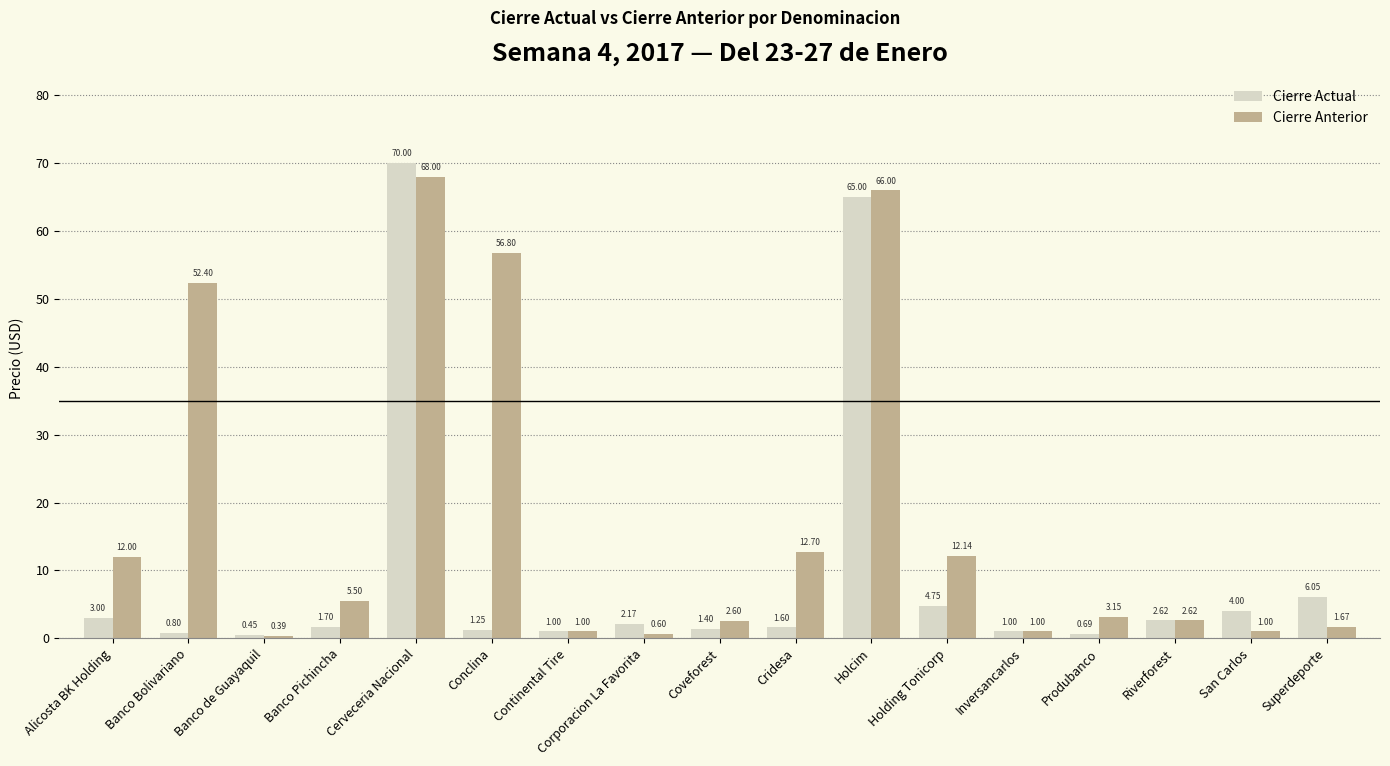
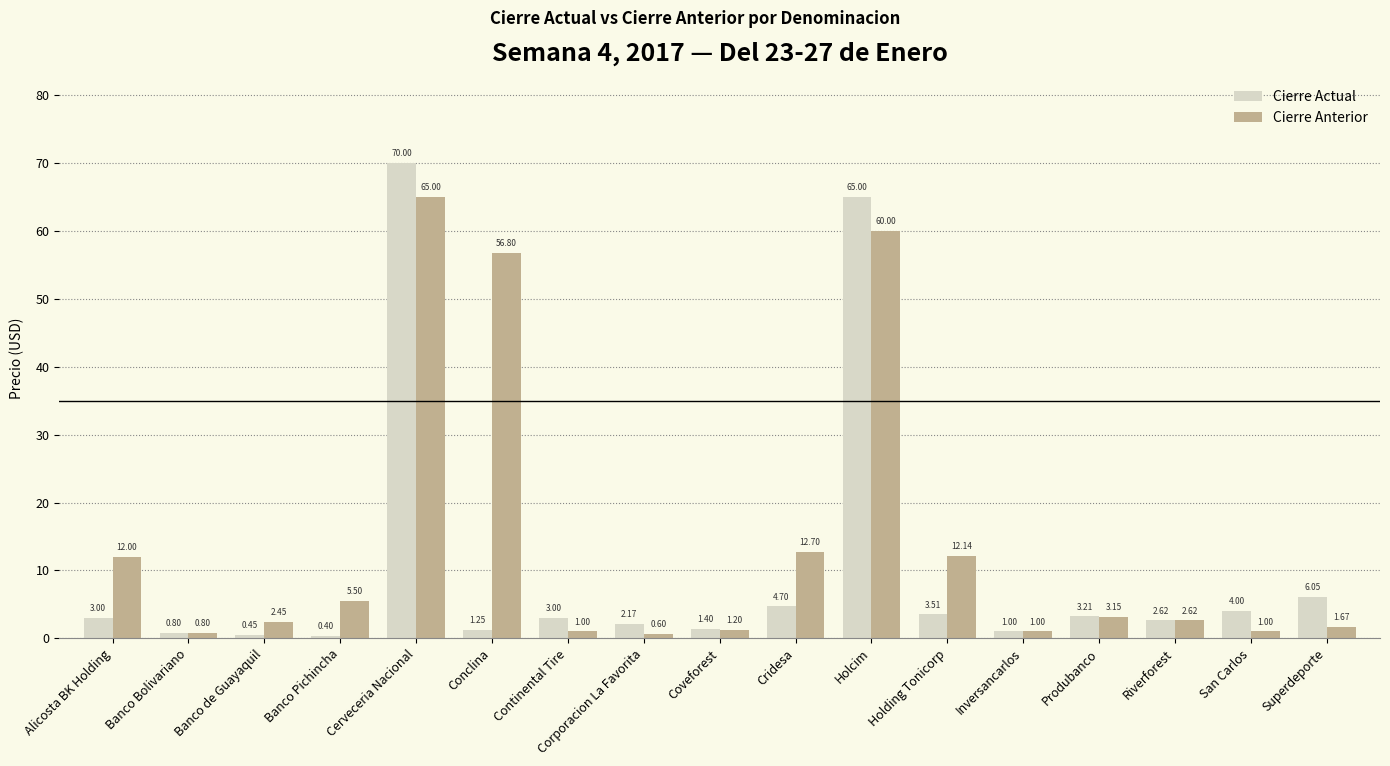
  {
    "Cierre Actual": {
      "Alicosta BK Holding": 3.00,
      "Banco Bolivariano": 0.80,
      "Banco de Guayaquil": 0.45,
-     "Banco Pichincha": 1.70,
+     "Banco Pichincha": 0.40,
      "Cerveceria Nacional": 70.00,
      "Conclina": 1.25,
-     "Continental Tire": 1.00,
+     "Continental Tire": 3.00,
      "Corporacion La Favorita": 2.17,
      "Coveforest": 1.40,
-     "Cridesa": 1.60,
+     "Cridesa": 4.70,
      "Holcim": 65.00,
-     "Holding Tonicorp": 4.75,
+     "Holding Tonicorp": 3.51,
      "Inversancarlos": 1.00,
-     "Produbanco": 0.69,
+     "Produbanco": 3.21,
      "Riverforest": 2.62,
      "San Carlos": 4.00,
      "Superdeporte": 6.05
    },
    "Cierre Anterior": {
      "Alicosta BK Holding": 12.00,
-     "Banco Bolivariano": 52.40,
-     "Banco de Guayaquil": 0.39,
+     "Banco Bolivariano": 0.80,
+     "Banco de Guayaquil": 2.45,
      "Banco Pichincha": 5.50,
-     "Cerveceria Nacional": 68.00,
+     "Cerveceria Nacional": 65.00,
      "Conclina": 56.80,
      "Continental Tire": 1.00,
      "Corporacion La Favorita": 0.60,
-     "Coveforest": 2.60,
+     "Coveforest": 1.20,
      "Cridesa": 12.70,
-     "Holcim": 66.00,
+     "Holcim": 60.00,
      "Holding Tonicorp": 12.14,
      "Inversancarlos": 1.00,
      "Produbanco": 3.15,
      "Riverforest": 2.62,
      "San Carlos": 1.00,
      "Superdeporte": 1.67
    }
  }
